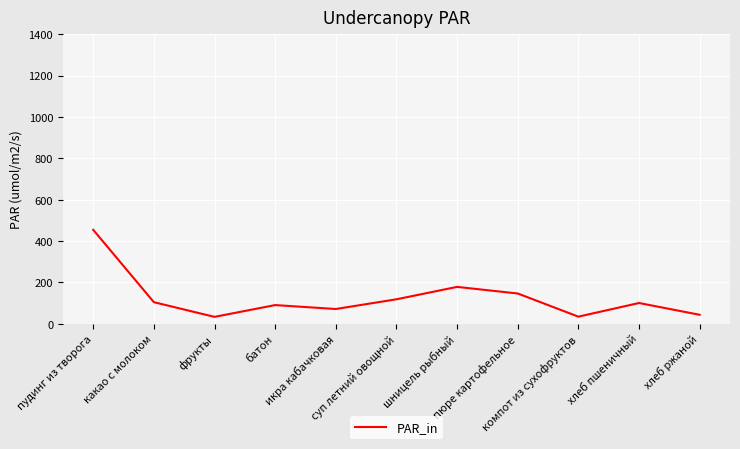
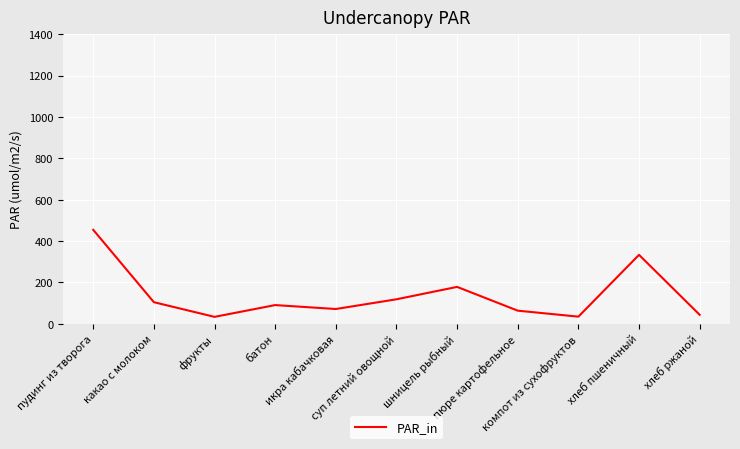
  {
    "пудинг из творога": 450,
    "какао с молоком": 100,
    "фрукты": 30,
    "батон": 90,
    "икра кабачковая": 70,
    "суп летний овощной": 120,
    "шницель рыбный": 180,
-   "пюре картофельное": 150,
+   "пюре картофельное": 60,
    "компот из сухофруктов": 30,
-   "хлеб пшеничный": 100,
+   "хлеб пшеничный": 330,
    "хлеб ржаной": 40
  }
